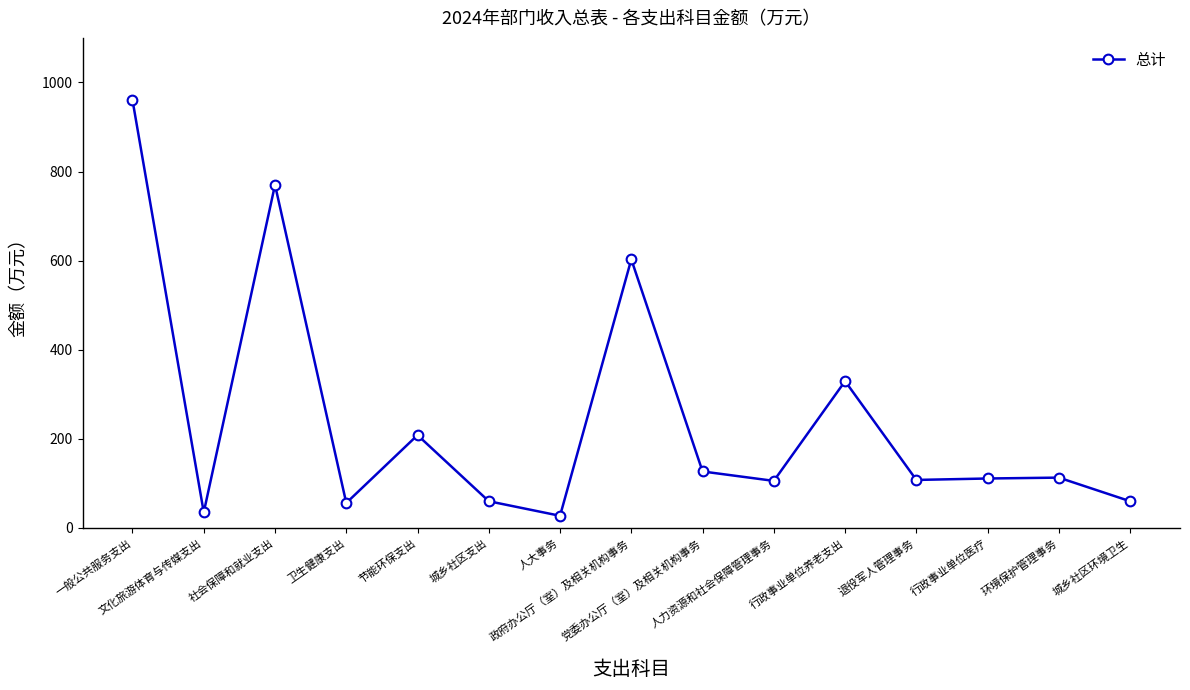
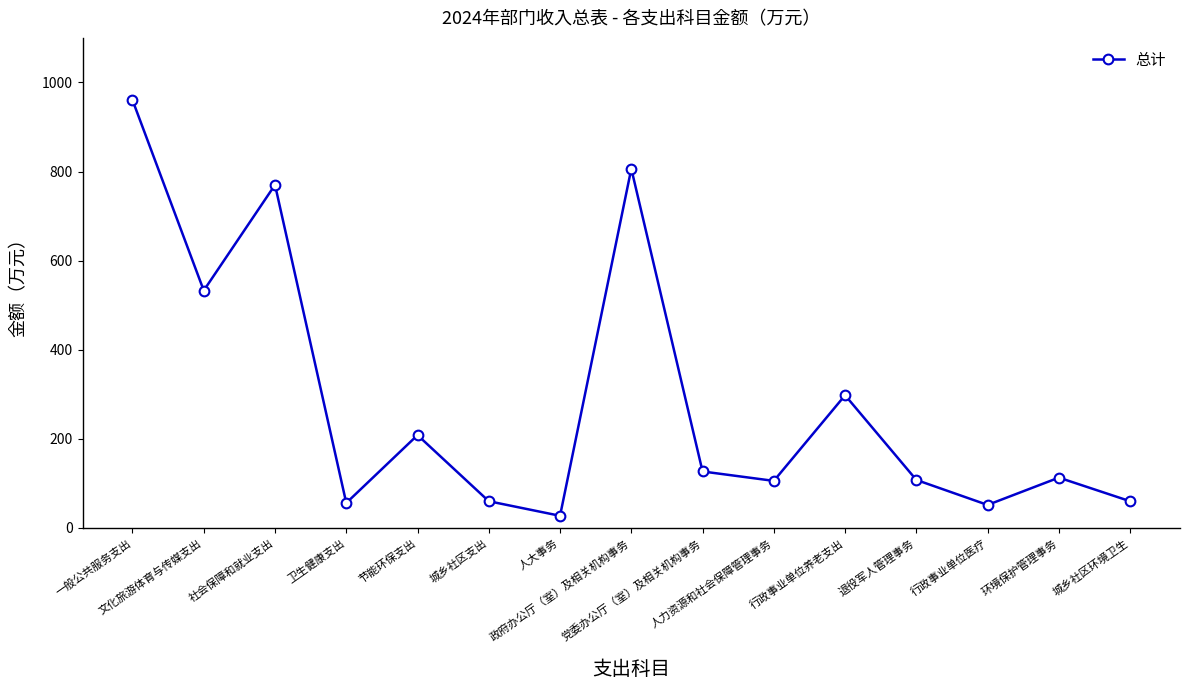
  {
    "一般公共服务支出": 960,
-   "文化旅游体育与传媒支出": 40,
+   "文化旅游体育与传媒支出": 530,
    "社会保障和就业支出": 770,
    "卫生健康支出": 60,
    "节能环保支出": 210,
    "城乡社区支出": 60,
    "人大事务": 30,
-   "政府办公厅（室）及相关机构事务": 600,
+   "政府办公厅（室）及相关机构事务": 810,
    "党委办公厅（室）及相关机构事务": 130,
    "人力资源和社会保障管理事务": 110,
-   "行政事业单位养老支出": 330,
+   "行政事业单位养老支出": 300,
    "退役军人管理事务": 110,
-   "行政事业单位医疗": 110,
+   "行政事业单位医疗": 50,
    "环境保护管理事务": 110,
    "城乡社区环境卫生": 60
  }
